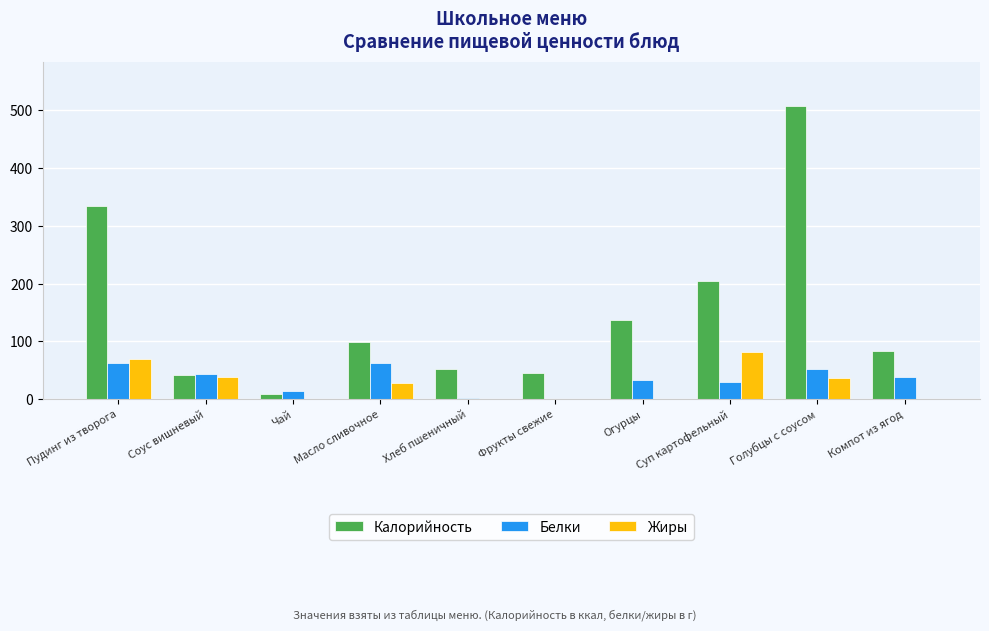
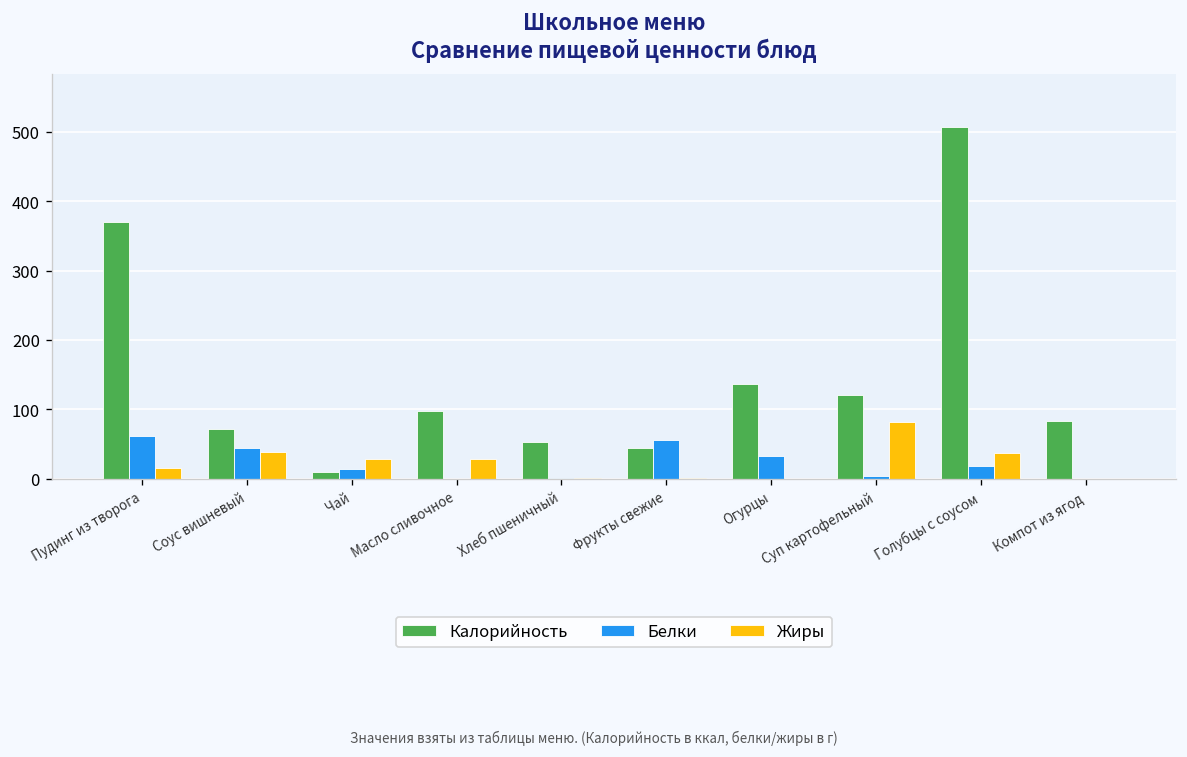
  {
    "Калорийность": {
-     "Пудинг из творога": 330,
-     "Соус вишневый": 40,
+     "Пудинг из творога": 370,
+     "Соус вишневый": 70,
      "Чай": 10,
      "Масло сливочное": 100,
      "Хлеб пшеничный": 50,
      "Фрукты свежие": 40,
      "Огурцы": 140,
-     "Суп картофельный": 200,
+     "Суп картофельный": 120,
      "Голубцы с соусом": 510,
      "Компот из ягод": 80
    },
    "Белки": {
      "Пудинг из творога": 60,
      "Соус вишневый": 40,
      "Чай": 10,
-     "Масло сливочное": 60,
-     "Фрукты свежие": 0,
+     "Масло сливочное": 0,
+     "Фрукты свежие": 60,
      "Огурцы": 30,
-     "Суп картофельный": 30,
-     "Голубцы с соусом": 50,
-     "Компот из ягод": 40
+     "Суп картофельный": 0,
+     "Голубцы с соусом": 20,
+     "Компот из ягод": 0
    },
    "Жиры": {
-     "Пудинг из творога": 70,
+     "Пудинг из творога": 20,
      "Соус вишневый": 40,
-     "Чай": 0,
+     "Чай": 30,
      "Масло сливочное": 30,
      "Суп картофельный": 80,
      "Голубцы с соусом": 40
    }
  }
